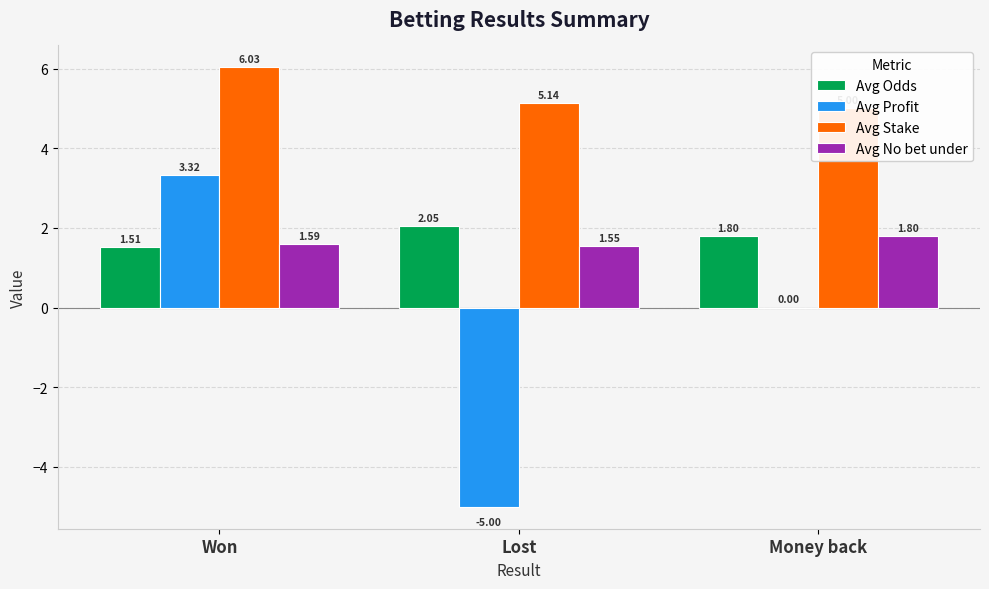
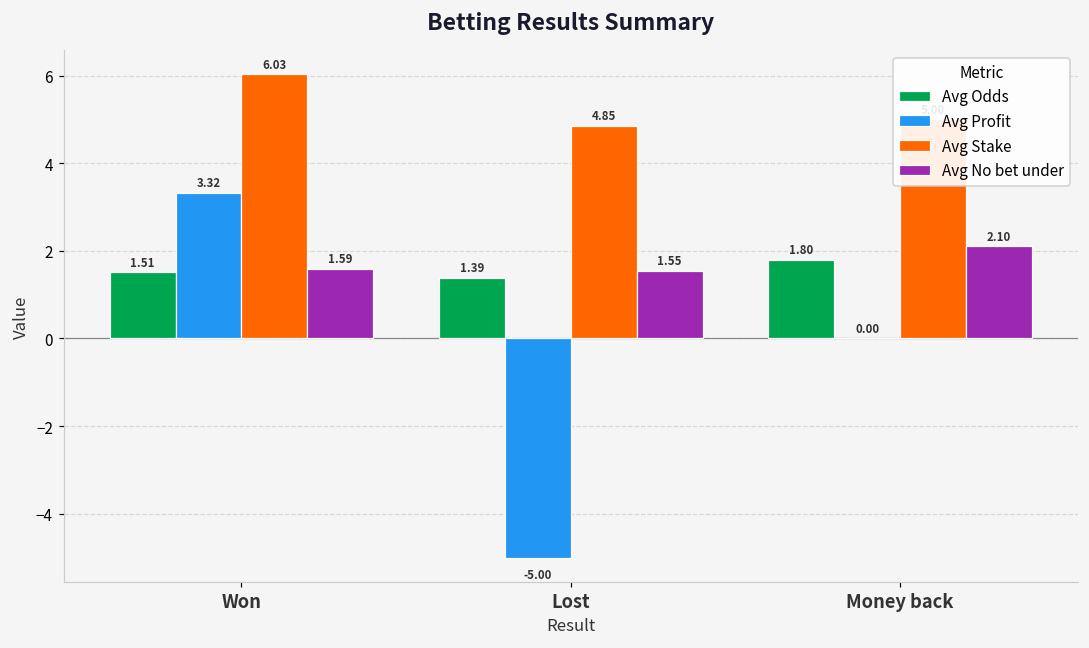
  {
    "Avg Odds": {
      "Won": 1.51,
-     "Lost": 2.05,
+     "Lost": 1.39,
      "Money back": 1.80
    },
    "Avg Profit": {
      "Won": 3.32,
      "Lost": -5.00,
      "Money back": 0.00
    },
    "Avg Stake": {
      "Won": 6.03,
-     "Lost": 5.14
+     "Lost": 4.85
    },
    "Avg No bet under": {
      "Won": 1.59,
      "Lost": 1.55,
-     "Money back": 1.80
+     "Money back": 2.10
    }
  }
